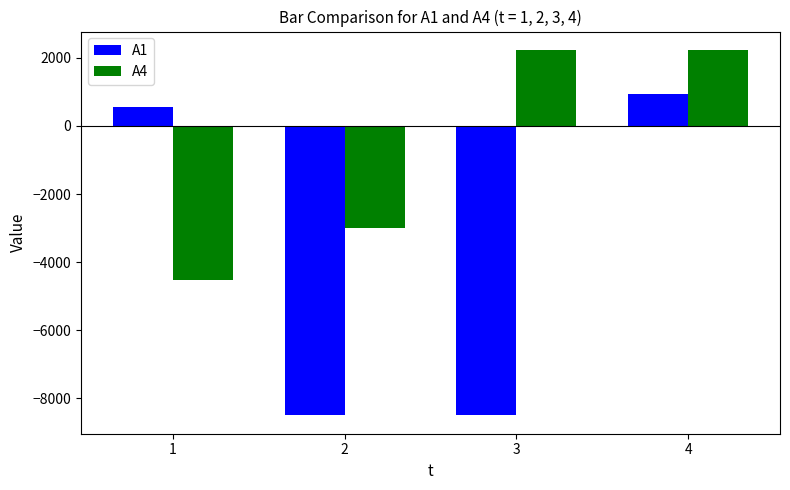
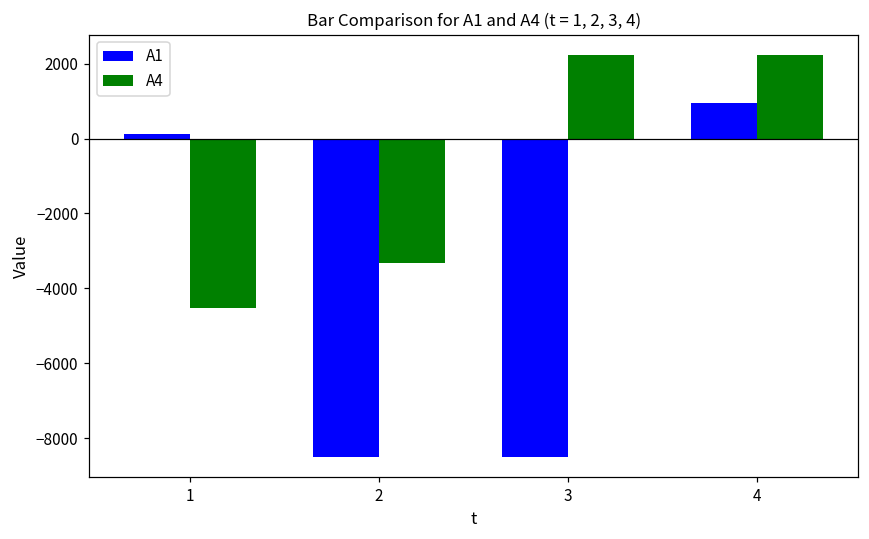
  {
    "A1": {
-     "1": 600,
+     "1": 100,
      "2": -8500,
      "3": -8500,
      "4": 900
    },
    "A4": {
      "1": -4500,
-     "2": -3000,
+     "2": -3300,
      "3": 2200,
      "4": 2200
    }
  }
